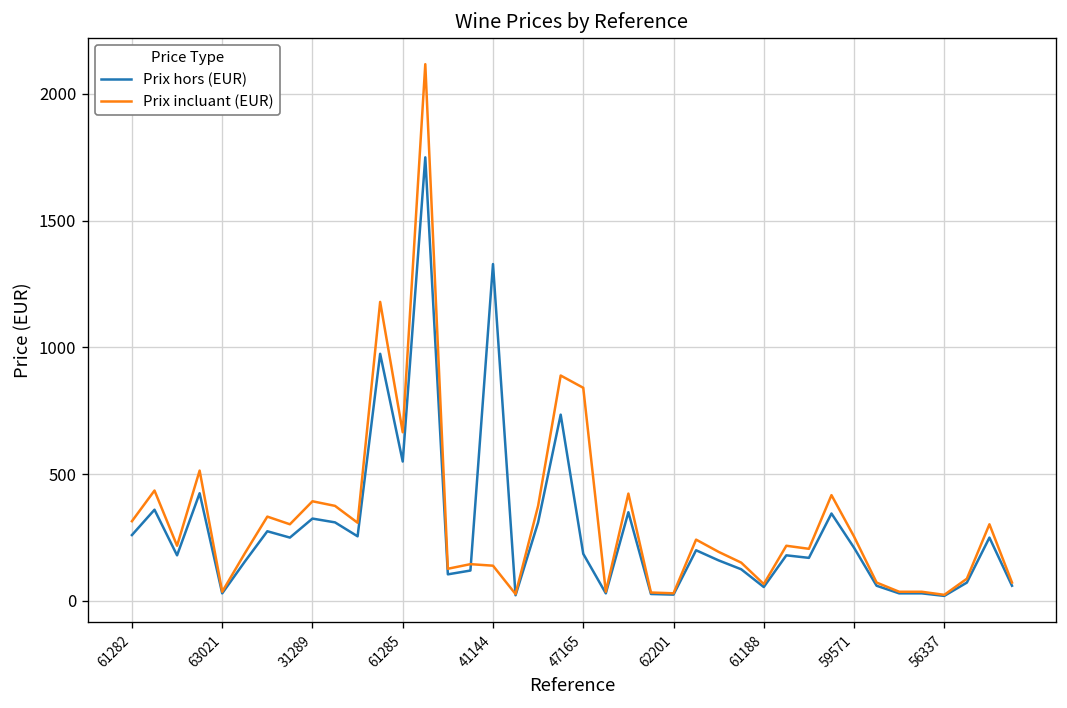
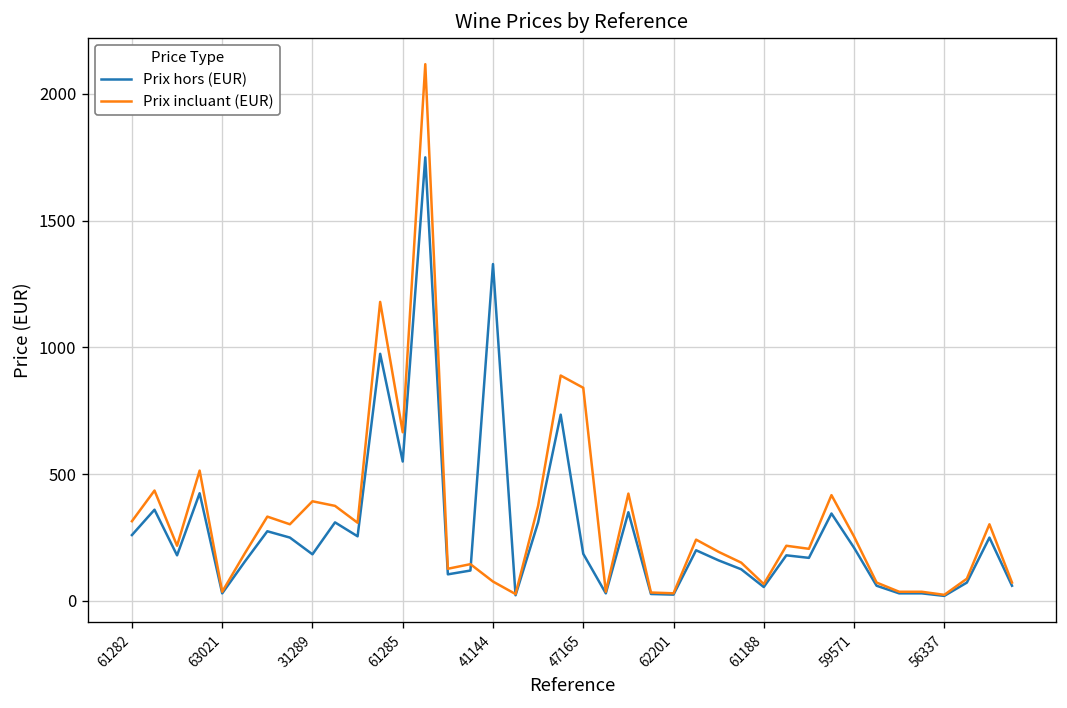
  {
    "Prix hors (EUR)": {
      "61282": 260,
-     "31289": 330,
+     "31289": 180,
      "61285": 550,
      "41144": 1330,
      "47165": 190,
      "59571": 210
    },
    "Prix incluant (EUR)": {
      "61282": 310,
      "31289": 390,
      "61285": 670,
-     "41144": 140,
+     "41144": 80,
      "47165": 840,
      "59571": 250
    }
  }
